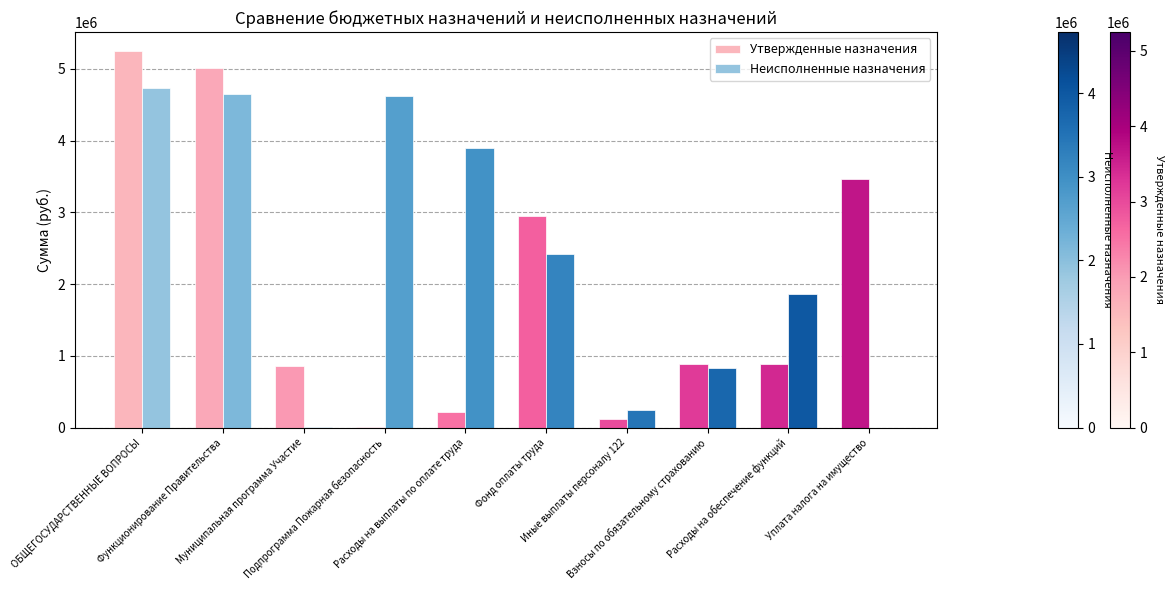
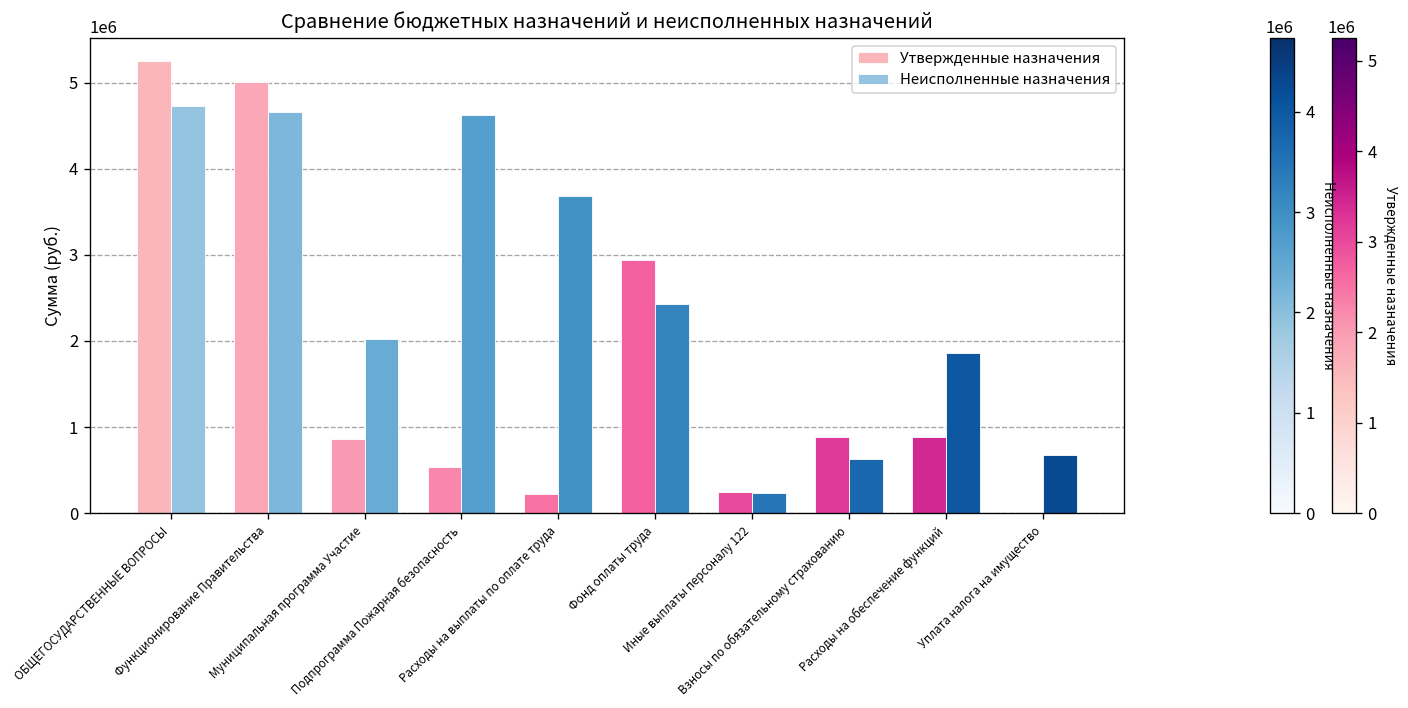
  {
    "Утвержденные назначения": {
      "ОБЩЕГОСУДАРСТВЕННЫЕ ВОПРОСЫ": 5200000,
      "Функционирование Правительства": 5000000,
      "Муниципальная программа Участие": 900000,
-     "Подпрограмма Пожарная безопасность": 0,
+     "Подпрограмма Пожарная безопасность": 500000,
      "Расходы на выплаты по оплате труда": 200000,
      "Фонд оплаты труда": 2900000,
-     "Иные выплаты персоналу 122": 100000,
+     "Иные выплаты персоналу 122": 200000,
      "Взносы по обязательному страхованию": 900000,
      "Расходы на обеспечение функций": 900000,
-     "Уплата налога на имущество": 3500000
+     "Уплата налога на имущество": 0
    },
    "Неисполненные назначения": {
      "ОБЩЕГОСУДАРСТВЕННЫЕ ВОПРОСЫ": 4700000,
      "Функционирование Правительства": 4700000,
-     "Муниципальная программа Участие": 0,
+     "Муниципальная программа Участие": 2000000,
      "Подпрограмма Пожарная безопасность": 4600000,
-     "Расходы на выплаты по оплате труда": 3900000,
+     "Расходы на выплаты по оплате труда": 3700000,
      "Фонд оплаты труда": 2400000,
      "Иные выплаты персоналу 122": 200000,
-     "Взносы по обязательному страхованию": 800000,
+     "Взносы по обязательному страхованию": 600000,
      "Расходы на обеспечение функций": 1900000,
-     "Уплата налога на имущество": 0
+     "Уплата налога на имущество": 700000
    }
  }
